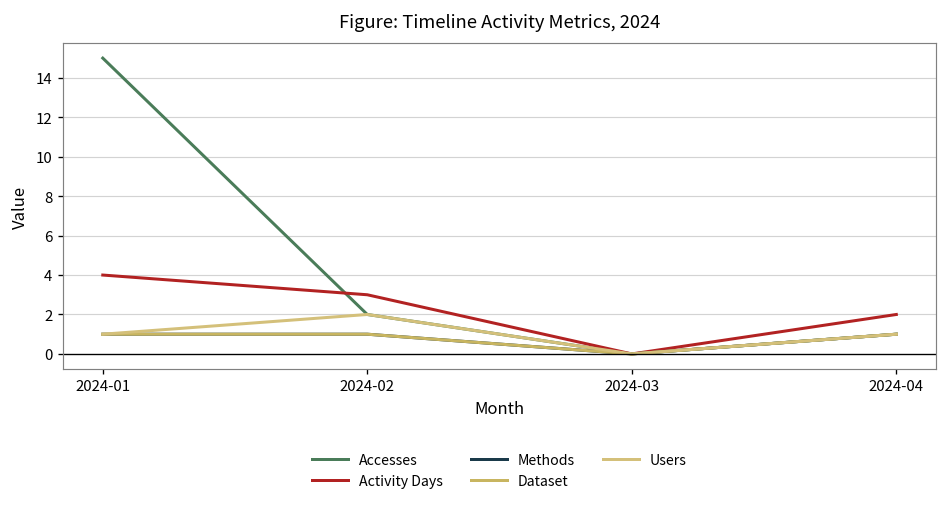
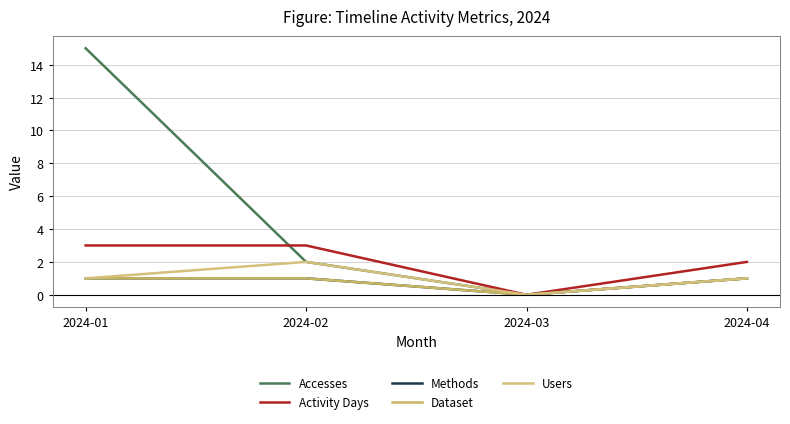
  {
    "Accesses": {
      "2024-01": 15
    },
    "Activity Days": {
-     "2024-01": 4,
+     "2024-01": 3,
      "2024-02": 3,
      "2024-04": 2
    }
  }
